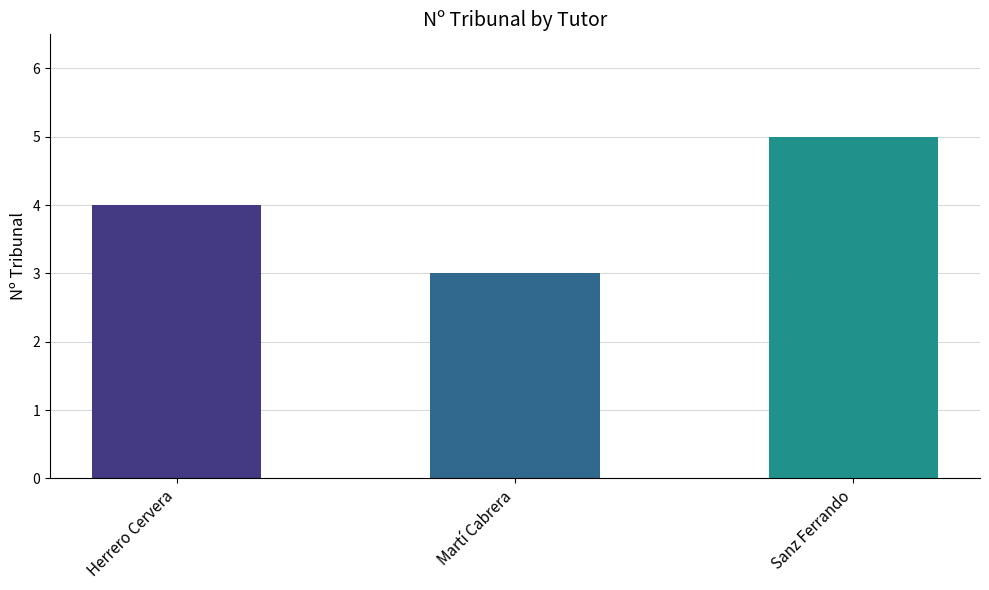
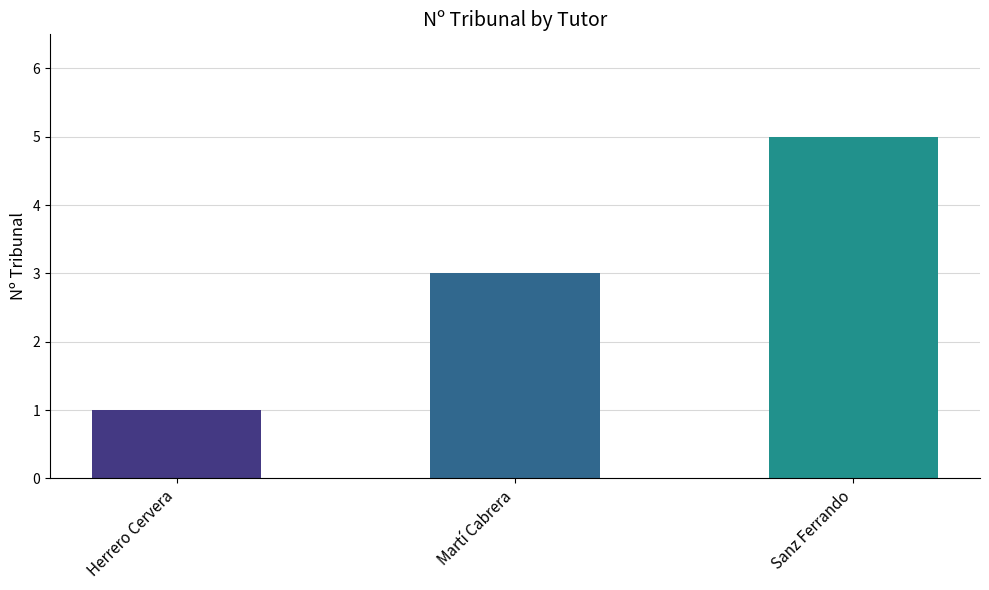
  {
-   "Herrero Cervera": 4,
+   "Herrero Cervera": 1,
    "Martí Cabrera": 3,
    "Sanz Ferrando": 5
  }
